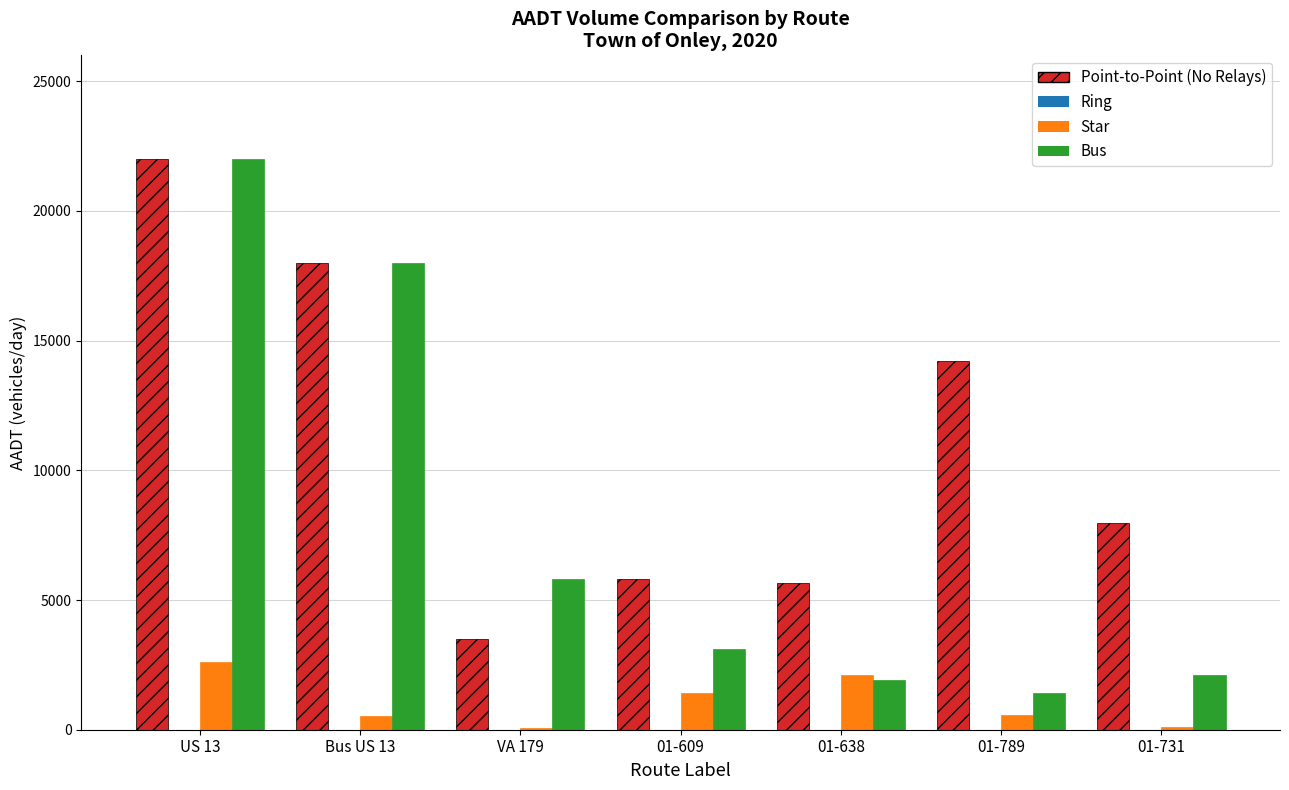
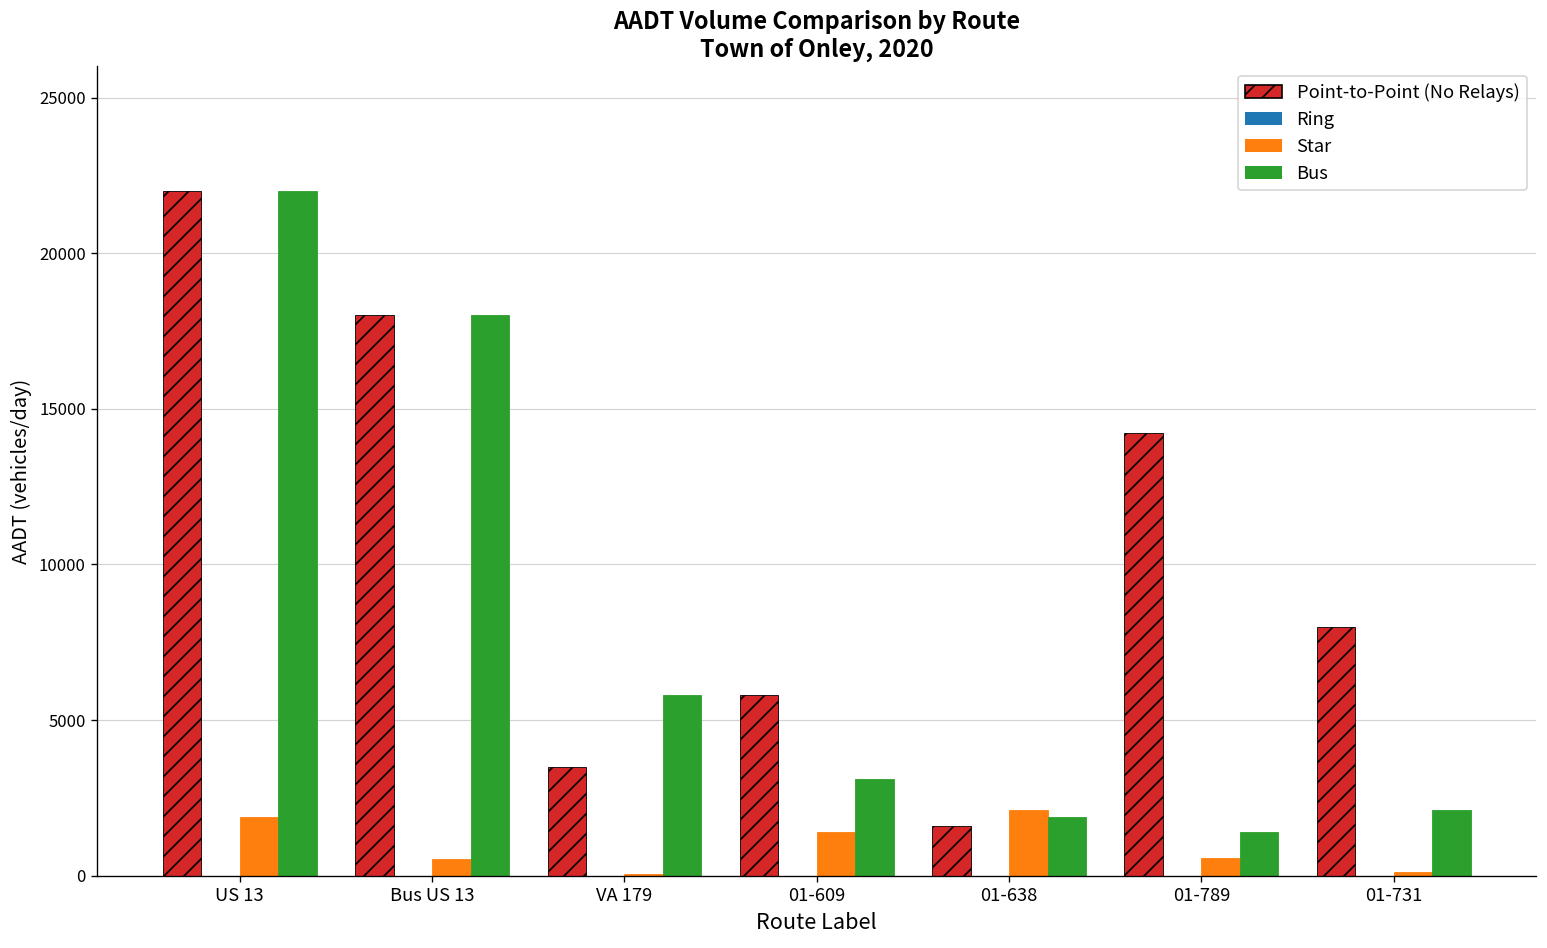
  {
    "Point-to-Point (No Relays)": {
      "US 13": 22000,
      "Bus US 13": 18000,
      "VA 179": 3500,
      "01-609": 5800,
-     "01-638": 5700,
+     "01-638": 1600,
      "01-789": 14200,
      "01-731": 8000
    },
    "Ring": {
      "US 13": 0,
      "Bus US 13": 0,
      "VA 179": 0,
      "01-609": 0,
      "01-638": 0,
      "01-789": 0,
      "01-731": 0
    },
    "Star": {
-     "US 13": 2600,
+     "US 13": 1900,
      "Bus US 13": 500,
      "01-609": 1400,
      "01-638": 2100,
      "01-789": 600,
      "01-731": 100
    },
    "Bus": {
      "US 13": 22000,
      "Bus US 13": 18000,
      "VA 179": 5800,
      "01-609": 3100,
      "01-638": 1900,
      "01-789": 1400,
      "01-731": 2100
    }
  }
